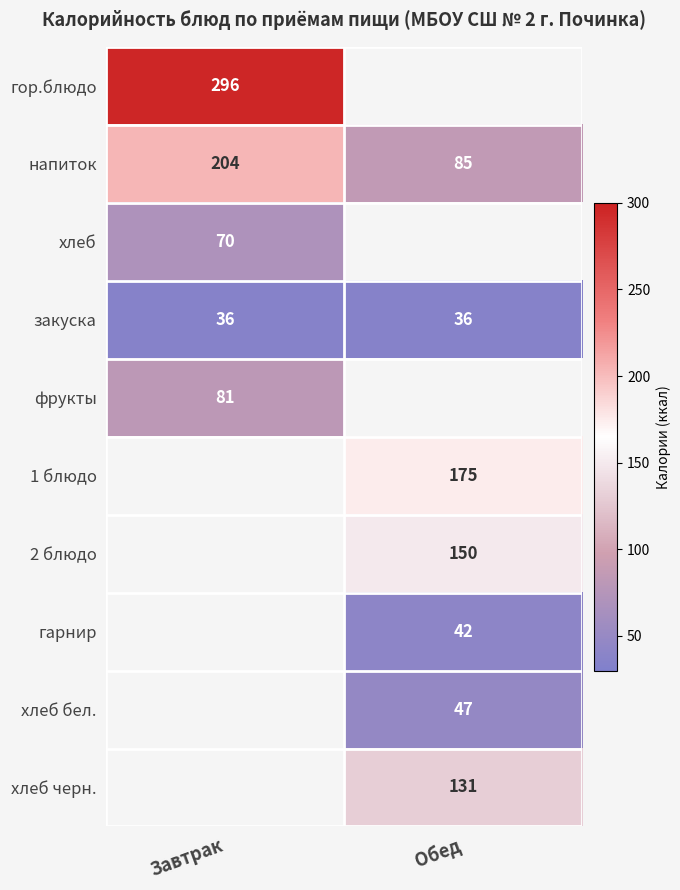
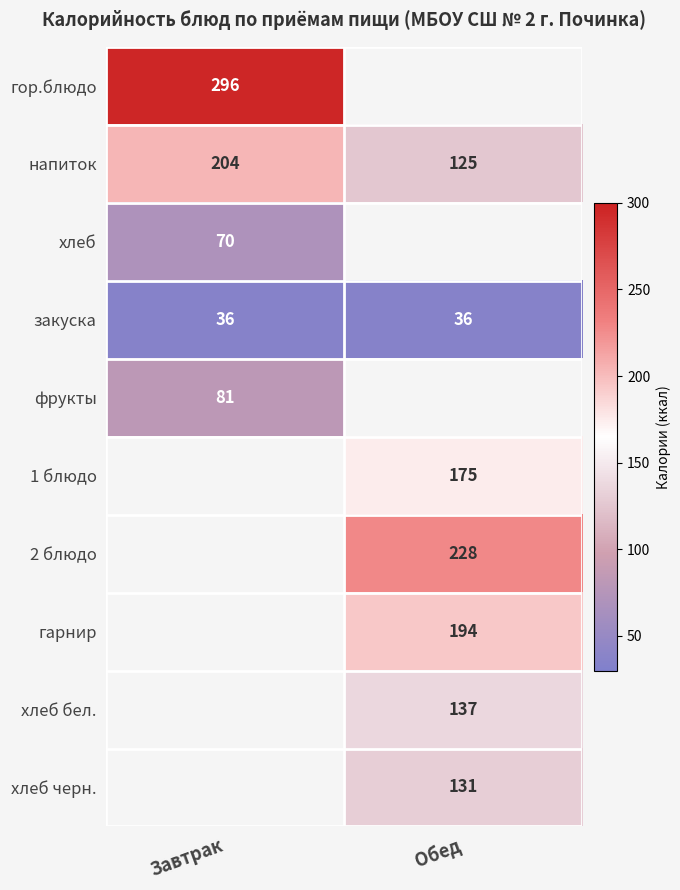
  {
    "гор.блюдо": {
      "Завтрак": 296
    },
    "напиток": {
      "Завтрак": 204,
-     "Обед": 85
+     "Обед": 125
    },
    "хлеб": {
      "Завтрак": 70
    },
    "закуска": {
      "Завтрак": 36,
      "Обед": 36
    },
    "фрукты": {
      "Завтрак": 81
    },
    "1 блюдо": {
      "Обед": 175
    },
    "2 блюдо": {
-     "Обед": 150
+     "Обед": 228
    },
    "гарнир": {
-     "Обед": 42
+     "Обед": 194
    },
    "хлеб бел.": {
-     "Обед": 47
+     "Обед": 137
    },
    "хлеб черн.": {
      "Обед": 131
    }
  }
